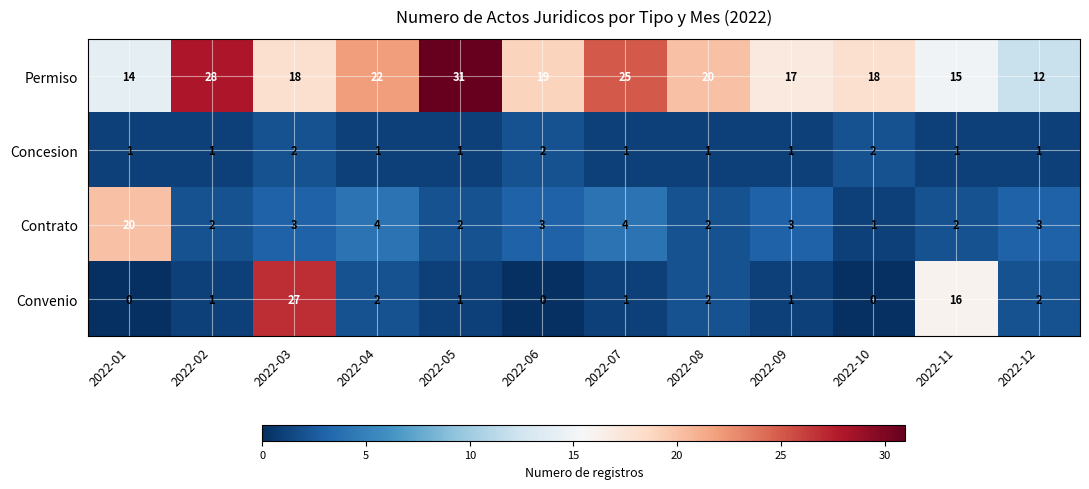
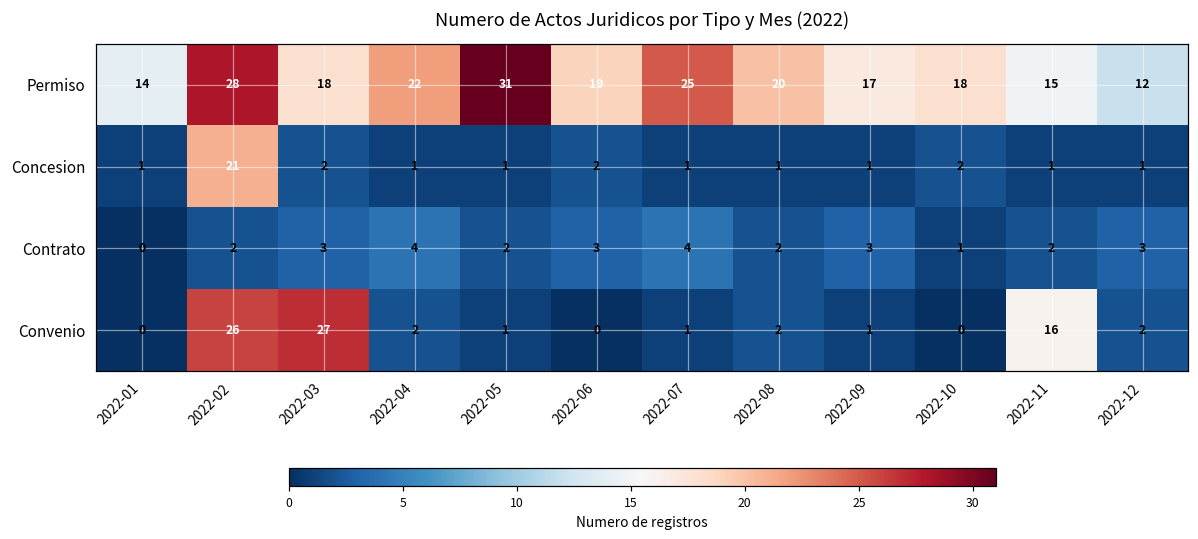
  {
    "Permiso": {
      "2022-01": 14,
      "2022-02": 28,
      "2022-03": 18,
      "2022-04": 22,
      "2022-05": 31,
      "2022-06": 19,
      "2022-07": 25,
      "2022-08": 20,
      "2022-09": 17,
      "2022-10": 18,
      "2022-11": 15,
      "2022-12": 12
    },
    "Concesion": {
      "2022-01": 1,
-     "2022-02": 1,
+     "2022-02": 21,
      "2022-03": 2,
      "2022-04": 1,
      "2022-05": 1,
      "2022-06": 2,
      "2022-07": 1,
      "2022-08": 1,
      "2022-09": 1,
      "2022-10": 2,
      "2022-11": 1,
      "2022-12": 1
    },
    "Contrato": {
-     "2022-01": 20,
+     "2022-01": 0,
      "2022-02": 2,
      "2022-03": 3,
      "2022-04": 4,
      "2022-05": 2,
      "2022-06": 3,
      "2022-07": 4,
      "2022-08": 2,
      "2022-09": 3,
      "2022-10": 1,
      "2022-11": 2,
      "2022-12": 3
    },
    "Convenio": {
      "2022-01": 0,
-     "2022-02": 1,
+     "2022-02": 26,
      "2022-03": 27,
      "2022-04": 2,
      "2022-05": 1,
      "2022-06": 0,
      "2022-07": 1,
      "2022-08": 2,
      "2022-09": 1,
      "2022-10": 0,
      "2022-11": 16,
      "2022-12": 2
    }
  }
